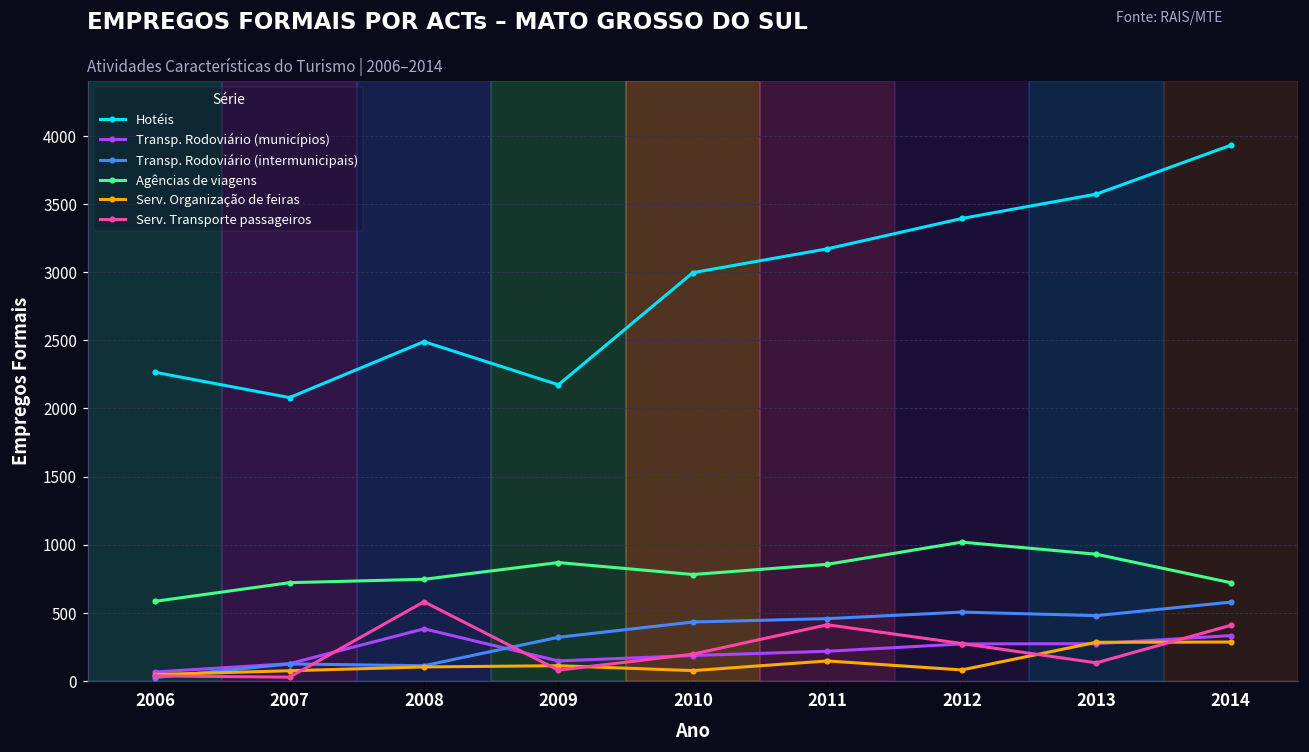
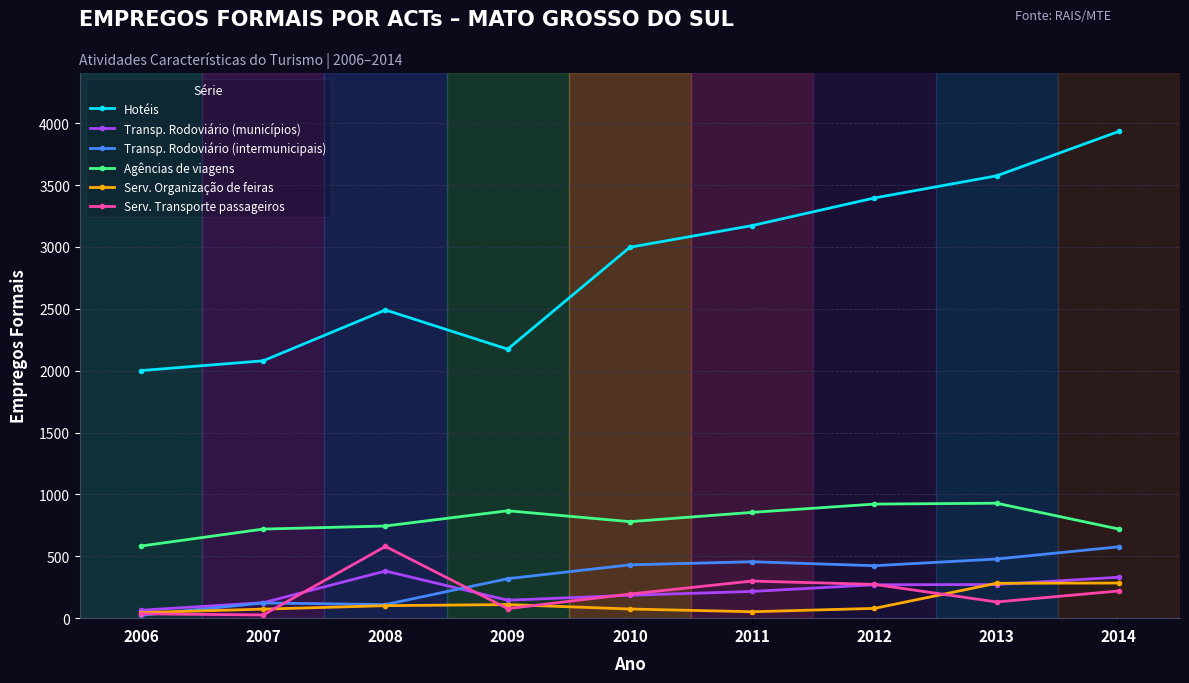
  {
    "Hotéis": {
-     "2006": 2270,
+     "2006": 2000,
      "2007": 2080,
      "2008": 2490,
      "2009": 2170,
      "2010": 3000,
      "2011": 3170,
      "2012": 3400,
      "2013": 3580,
      "2014": 3930
    },
    "Transp. Rodoviário (municípios)": {
      "2008": 380,
      "2009": 150,
      "2011": 220,
      "2014": 330
    },
    "Transp. Rodoviário (intermunicipais)": {
      "2009": 320,
      "2010": 430,
      "2011": 460,
-     "2012": 500,
+     "2012": 420,
      "2013": 480,
      "2014": 580
    },
    "Agências de viagens": {
      "2006": 580,
      "2007": 720,
      "2008": 750,
      "2009": 870,
      "2010": 780,
      "2011": 860,
-     "2012": 1020,
+     "2012": 920,
      "2013": 930,
      "2014": 720
    },
    "Serv. Organização de feiras": {
      "2007": 70,
      "2009": 110,
      "2010": 70,
-     "2011": 150,
+     "2011": 50,
      "2012": 80,
      "2014": 280
    },
    "Serv. Transporte passageiros": {
      "2007": 30,
      "2008": 580,
      "2009": 80,
-     "2011": 410,
+     "2011": 300,
      "2013": 130,
-     "2014": 410
+     "2014": 220
    }
  }
